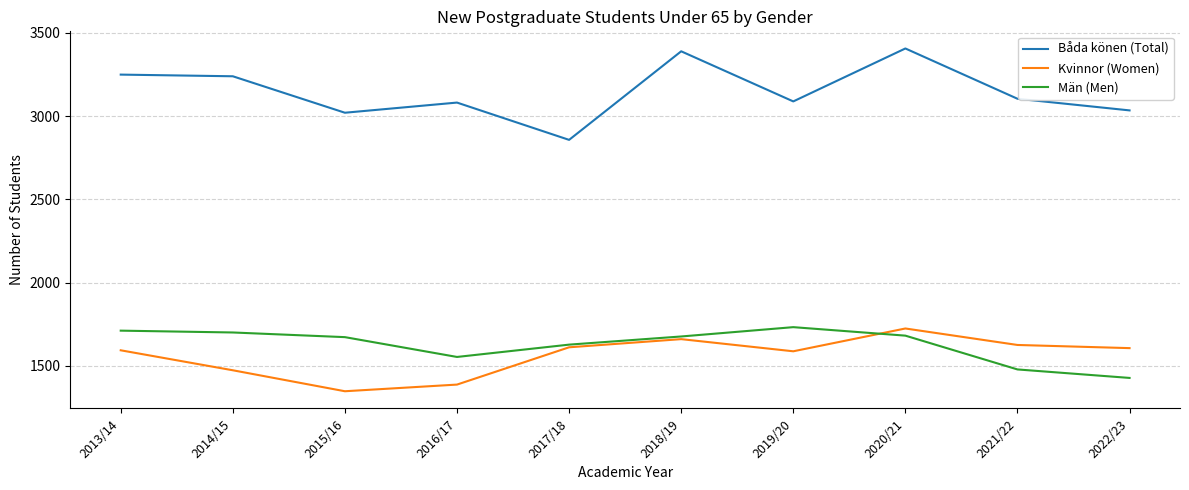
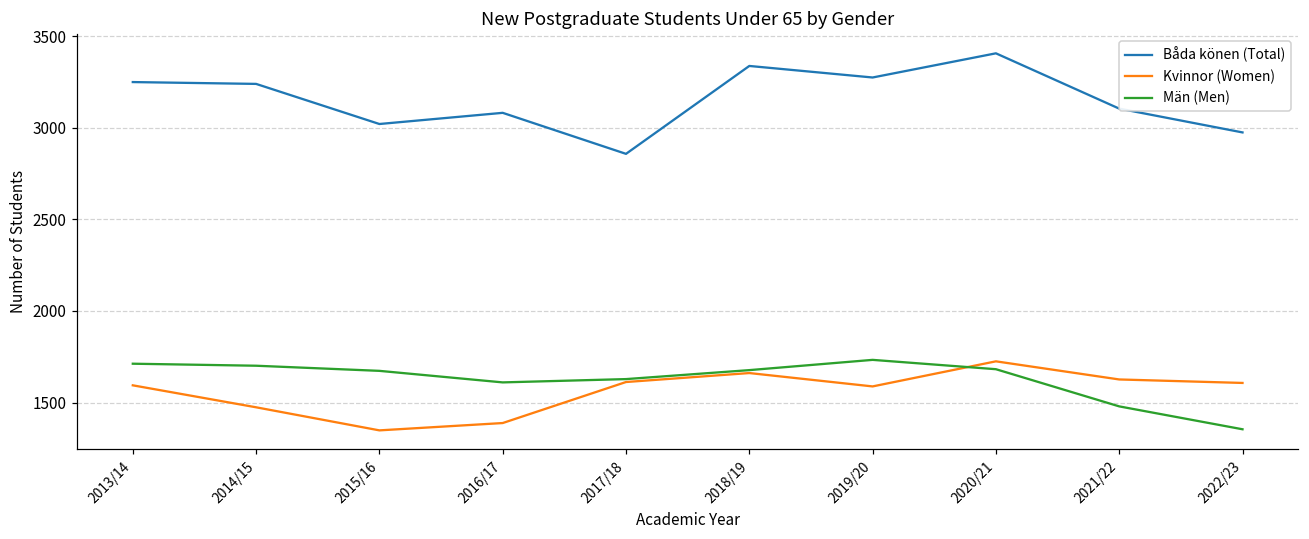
  {
    "Båda könen (Total)": {
      "2013/14": 3250,
      "2014/15": 3240,
      "2015/16": 3020,
      "2016/17": 3080,
      "2017/18": 2860,
-     "2018/19": 3390,
-     "2019/20": 3090,
+     "2018/19": 3340,
+     "2019/20": 3280,
      "2020/21": 3410,
      "2021/22": 3110,
-     "2022/23": 3040
+     "2022/23": 2980
    },
    "Kvinnor (Women)": {
      "2013/14": 1590,
      "2014/15": 1470,
      "2015/16": 1350,
      "2016/17": 1390,
      "2017/18": 1610,
      "2018/19": 1660,
      "2019/20": 1590,
      "2020/21": 1730,
      "2021/22": 1630,
      "2022/23": 1610
    },
    "Män (Men)": {
      "2013/14": 1710,
      "2014/15": 1700,
      "2015/16": 1670,
-     "2016/17": 1550,
+     "2016/17": 1610,
      "2017/18": 1630,
      "2018/19": 1680,
      "2019/20": 1730,
      "2020/21": 1680,
      "2021/22": 1480,
-     "2022/23": 1430
+     "2022/23": 1350
    }
  }
